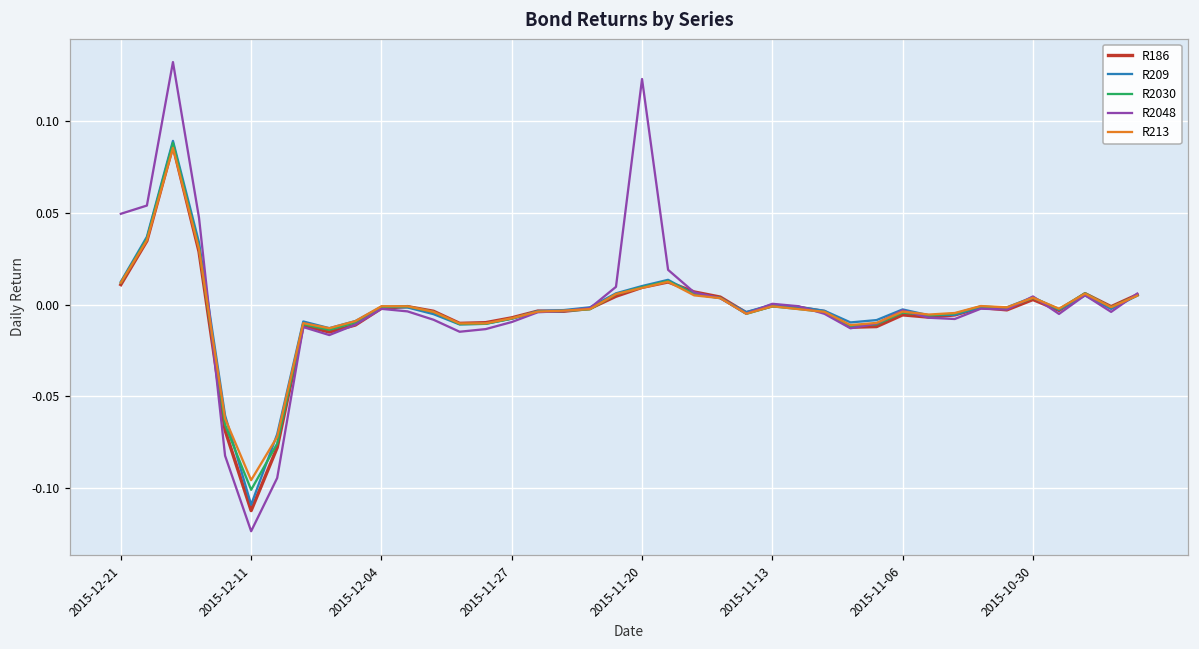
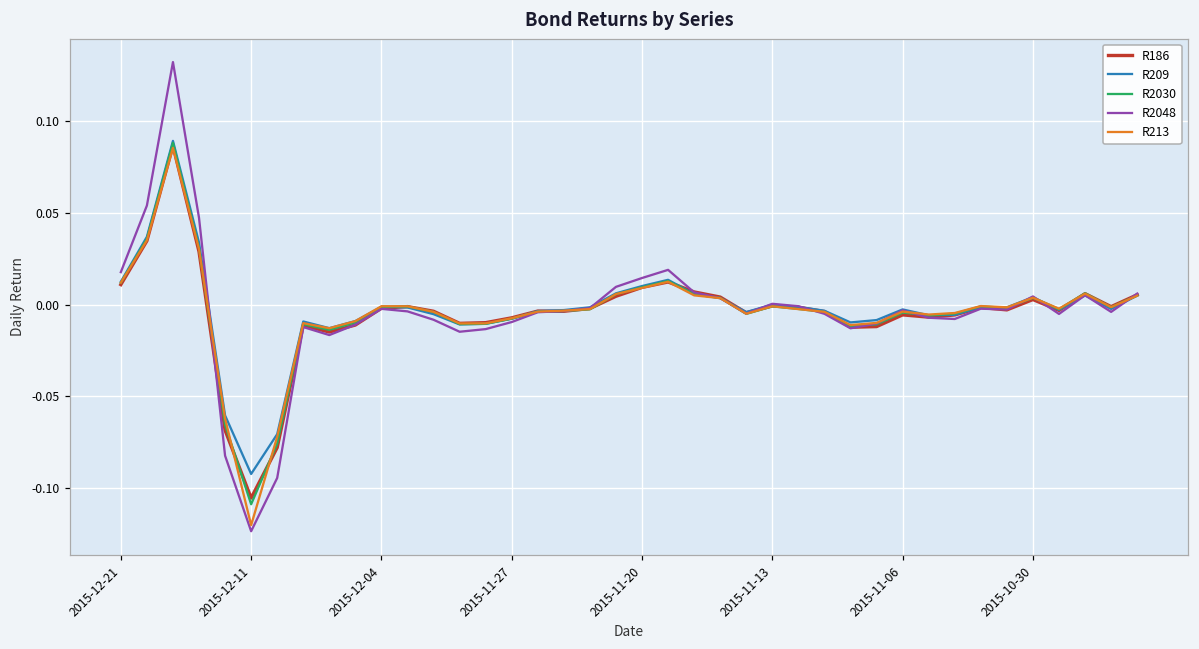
  {
    "R186": {
-     "2015-12-11": -0.112
+     "2015-12-11": -0.106
    },
    "R209": {
-     "2015-12-11": -0.109
+     "2015-12-11": -0.092
    },
    "R2030": {
-     "2015-12-11": -0.101
+     "2015-12-11": -0.109
    },
    "R2048": {
-     "2015-12-21": 0.050,
+     "2015-12-21": 0.018,
      "2015-12-11": -0.124,
      "2015-11-27": -0.010,
-     "2015-11-20": 0.123
+     "2015-11-20": 0.015
    },
    "R213": {
-     "2015-12-11": -0.096
+     "2015-12-11": -0.120
    }
  }
